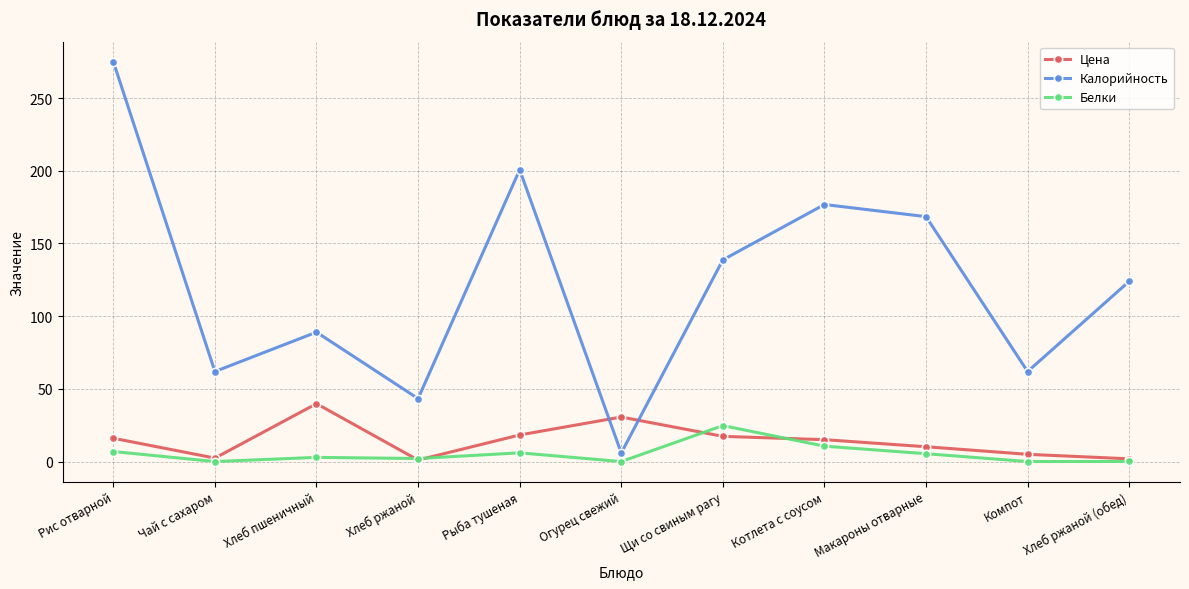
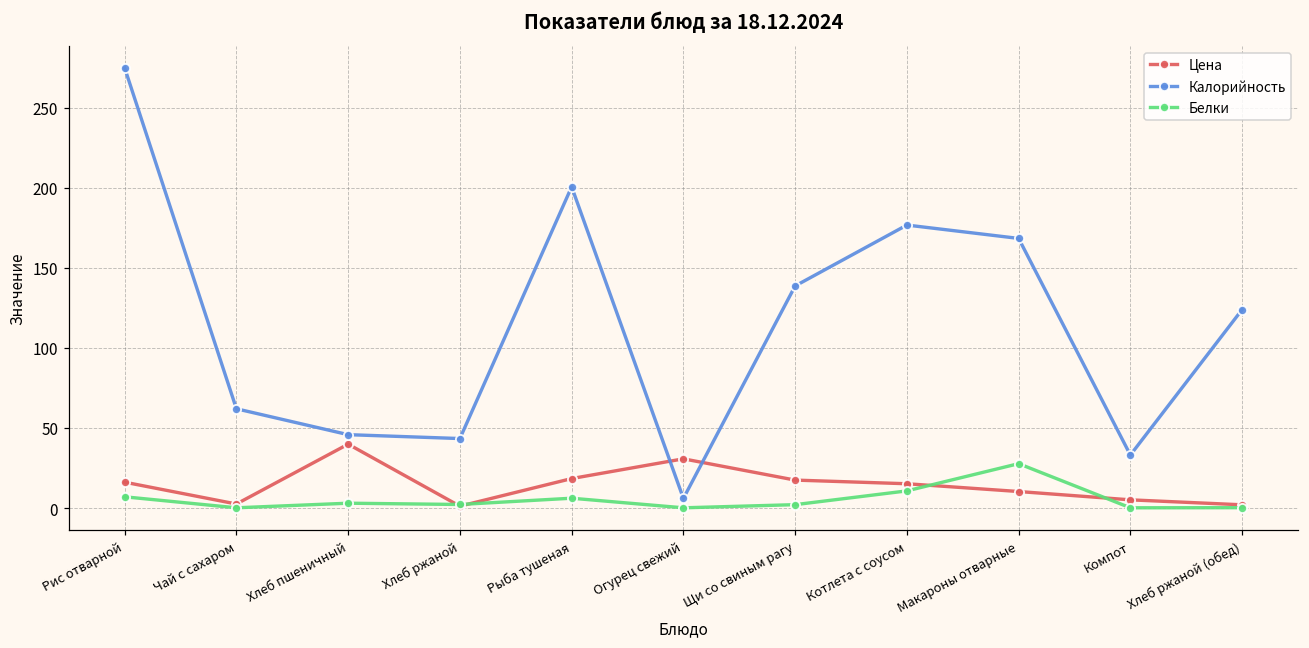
  {
    "Цена": {
      "Рис отварной": 16,
      "Чай с сахаром": 3,
      "Хлеб пшеничный": 40,
      "Рыба тушеная": 18,
      "Огурец свежий": 31,
      "Щи со свиным рагу": 17,
      "Котлета с соусом": 15,
      "Макароны отварные": 10,
      "Компот": 5,
      "Хлеб ржаной (обед)": 2
    },
    "Калорийность": {
      "Рис отварной": 275,
      "Чай с сахаром": 62,
-     "Хлеб пшеничный": 89,
+     "Хлеб пшеничный": 46,
      "Хлеб ржаной": 43,
      "Рыба тушеная": 201,
      "Огурец свежий": 6,
      "Щи со свиным рагу": 139,
      "Котлета с соусом": 177,
      "Макароны отварные": 168,
-     "Компот": 62,
+     "Компот": 33,
      "Хлеб ржаной (обед)": 124
    },
    "Белки": {
      "Рис отварной": 7,
      "Чай с сахаром": 0,
      "Хлеб пшеничный": 3,
      "Рыба тушеная": 6,
      "Огурец свежий": 0,
-     "Щи со свиным рагу": 25,
+     "Щи со свиным рагу": 2,
      "Котлета с соусом": 11,
-     "Макароны отварные": 6,
+     "Макароны отварные": 28,
      "Компот": 0,
      "Хлеб ржаной (обед)": 0
    }
  }
